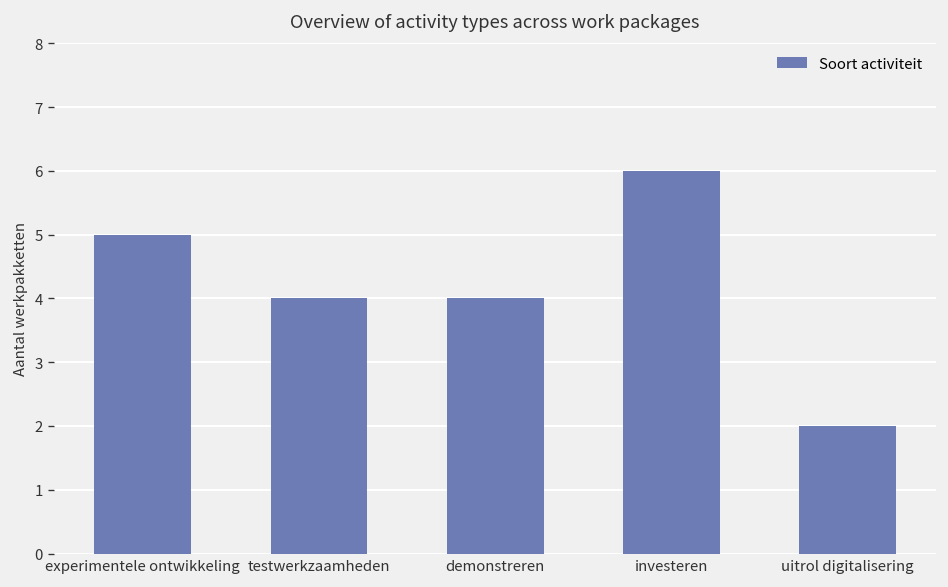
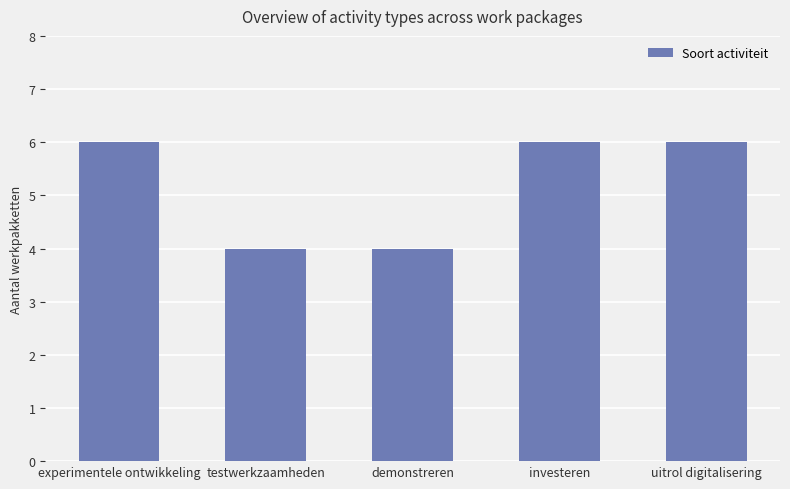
  {
-   "experimentele ontwikkeling": 5,
+   "experimentele ontwikkeling": 6,
    "testwerkzaamheden": 4,
    "demonstreren": 4,
    "investeren": 6,
-   "uitrol digitalisering": 2
+   "uitrol digitalisering": 6
  }
